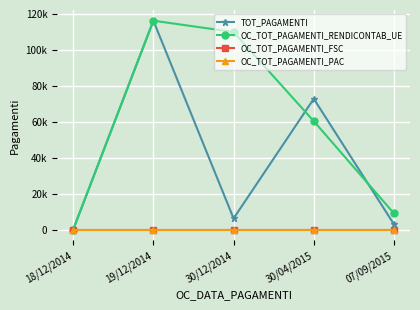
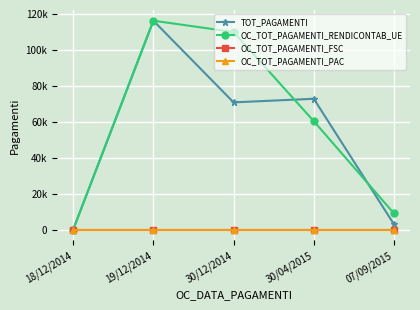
  {
    "TOT_PAGAMENTI": {
-     "30/12/2014": 6000,
+     "30/12/2014": 71000,
      "30/04/2015": 73000,
      "07/09/2015": 3000
    },
    "OC_TOT_PAGAMENTI_RENDICONTAB_UE": {
      "30/04/2015": 60000,
      "07/09/2015": 9000
    },
    "OC_TOT_PAGAMENTI_PAC": {
      "19/12/2014": 0,
      "30/12/2014": 0,
      "30/04/2015": 0,
      "07/09/2015": 0
    }
  }
